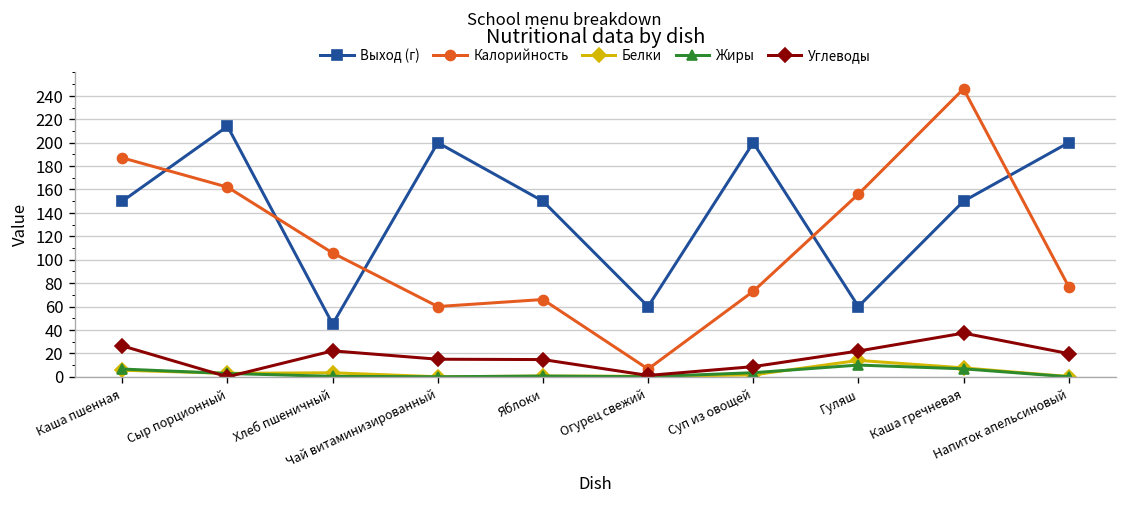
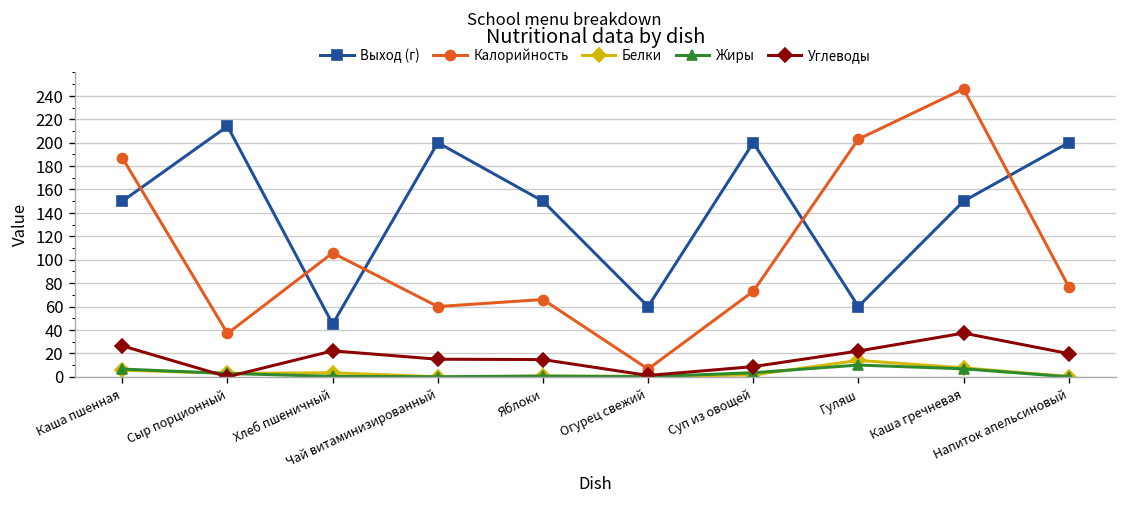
  {
    "Выход (г)": {
      "Каша пшенная": 150,
      "Сыр порционный": 210,
      "Хлеб пшеничный": 50,
      "Чай витаминизированный": 200,
      "Яблоки": 150,
      "Огурец свежий": 60,
      "Суп из овощей": 200,
      "Гуляш": 60,
      "Каша гречневая": 150,
      "Напиток апельсиновый": 200
    },
    "Калорийность": {
      "Каша пшенная": 190,
-     "Сыр порционный": 160,
+     "Сыр порционный": 40,
      "Хлеб пшеничный": 110,
      "Чай витаминизированный": 60,
      "Яблоки": 70,
      "Огурец свежий": 10,
      "Суп из овощей": 70,
-     "Гуляш": 160,
+     "Гуляш": 200,
      "Каша гречневая": 250,
      "Напиток апельсиновый": 80
    },
    "Белки": {
      "Хлеб пшеничный": 0,
      "Гуляш": 10
    },
    "Жиры": {
      "Хлеб пшеничный": 0,
      "Гуляш": 10
    },
    "Углеводы": {
      "Каша пшенная": 30,
      "Сыр порционный": 0,
      "Хлеб пшеничный": 20,
      "Чай витаминизированный": 20,
      "Яблоки": 10,
      "Суп из овощей": 10,
      "Гуляш": 20,
      "Каша гречневая": 40,
      "Напиток апельсиновый": 20
    }
  }
